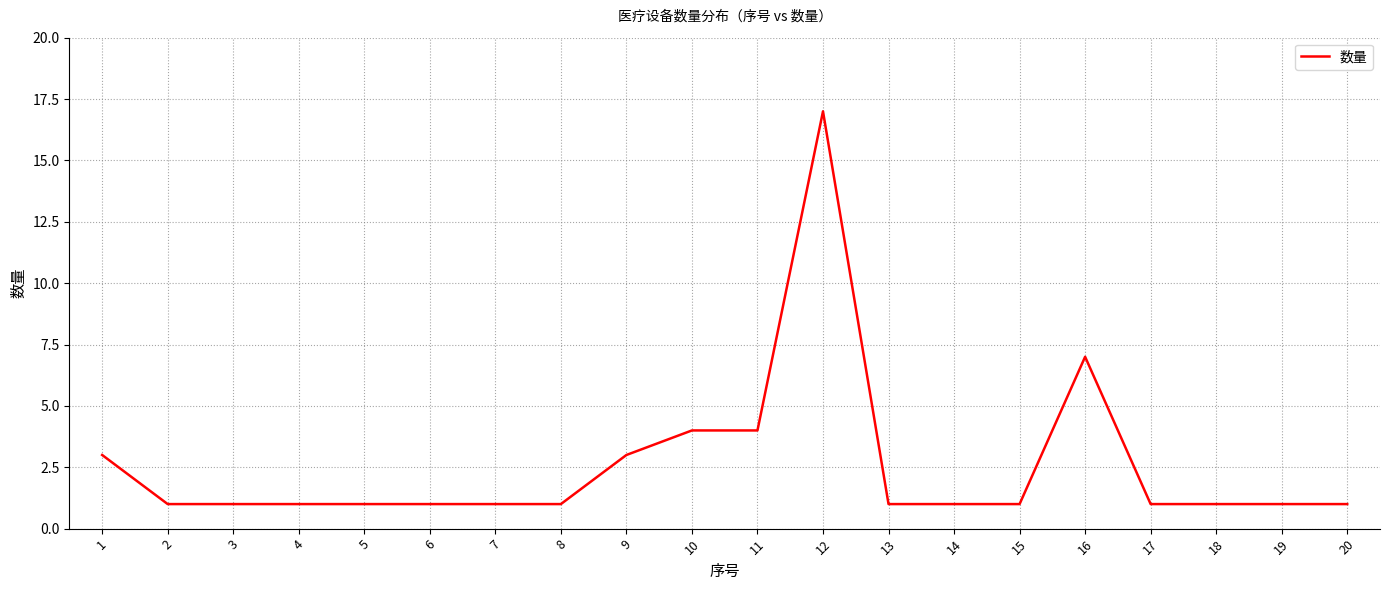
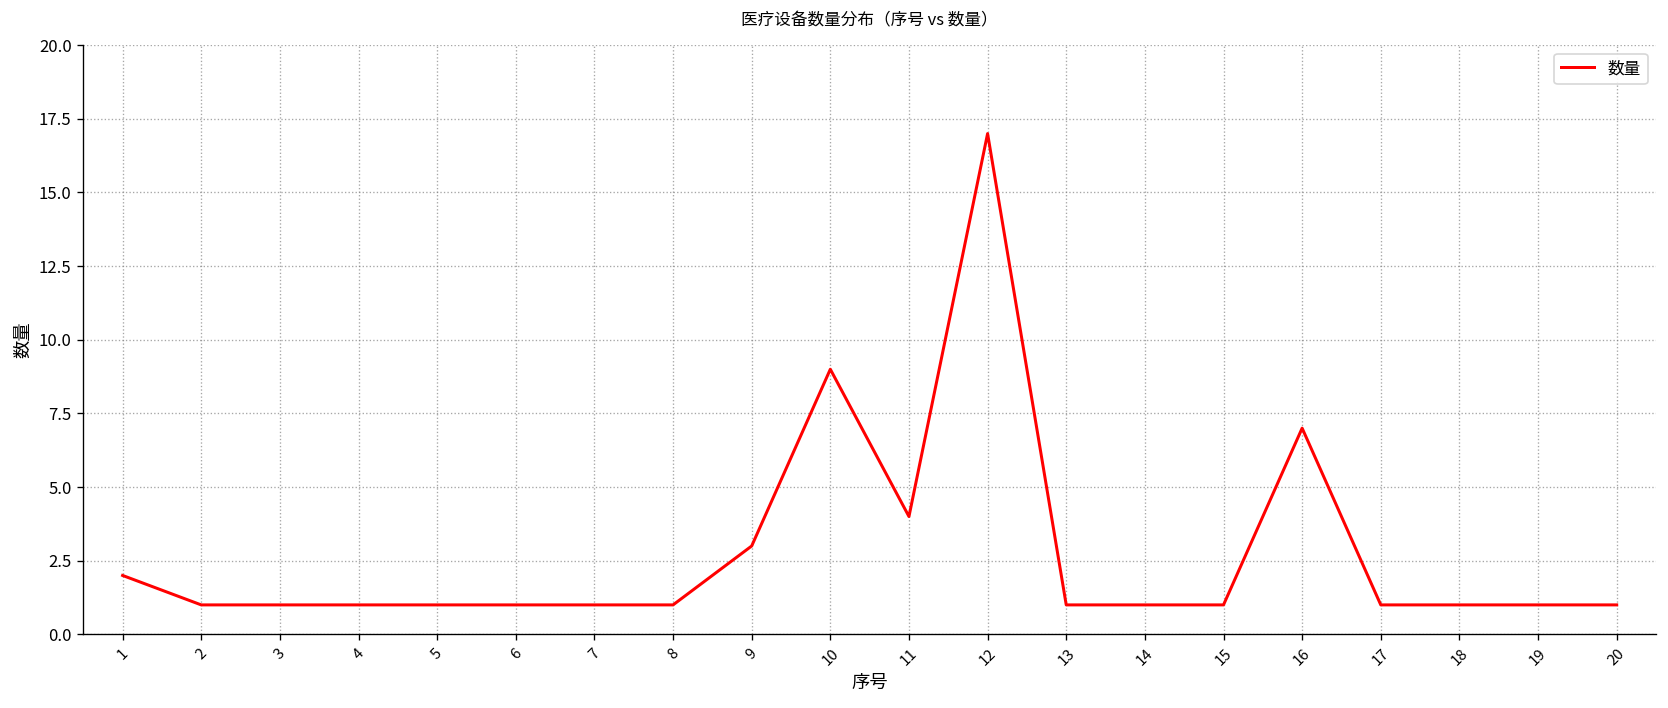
  {
-   "1": 3,
+   "1": 2,
    "2": 1,
    "3": 1,
    "4": 1,
    "5": 1,
    "6": 1,
    "7": 1,
    "8": 1,
    "9": 3,
-   "10": 4,
+   "10": 9,
    "11": 4,
    "12": 17,
    "13": 1,
    "14": 1,
    "15": 1,
    "16": 7,
    "17": 1,
    "18": 1,
    "19": 1,
    "20": 1
  }
